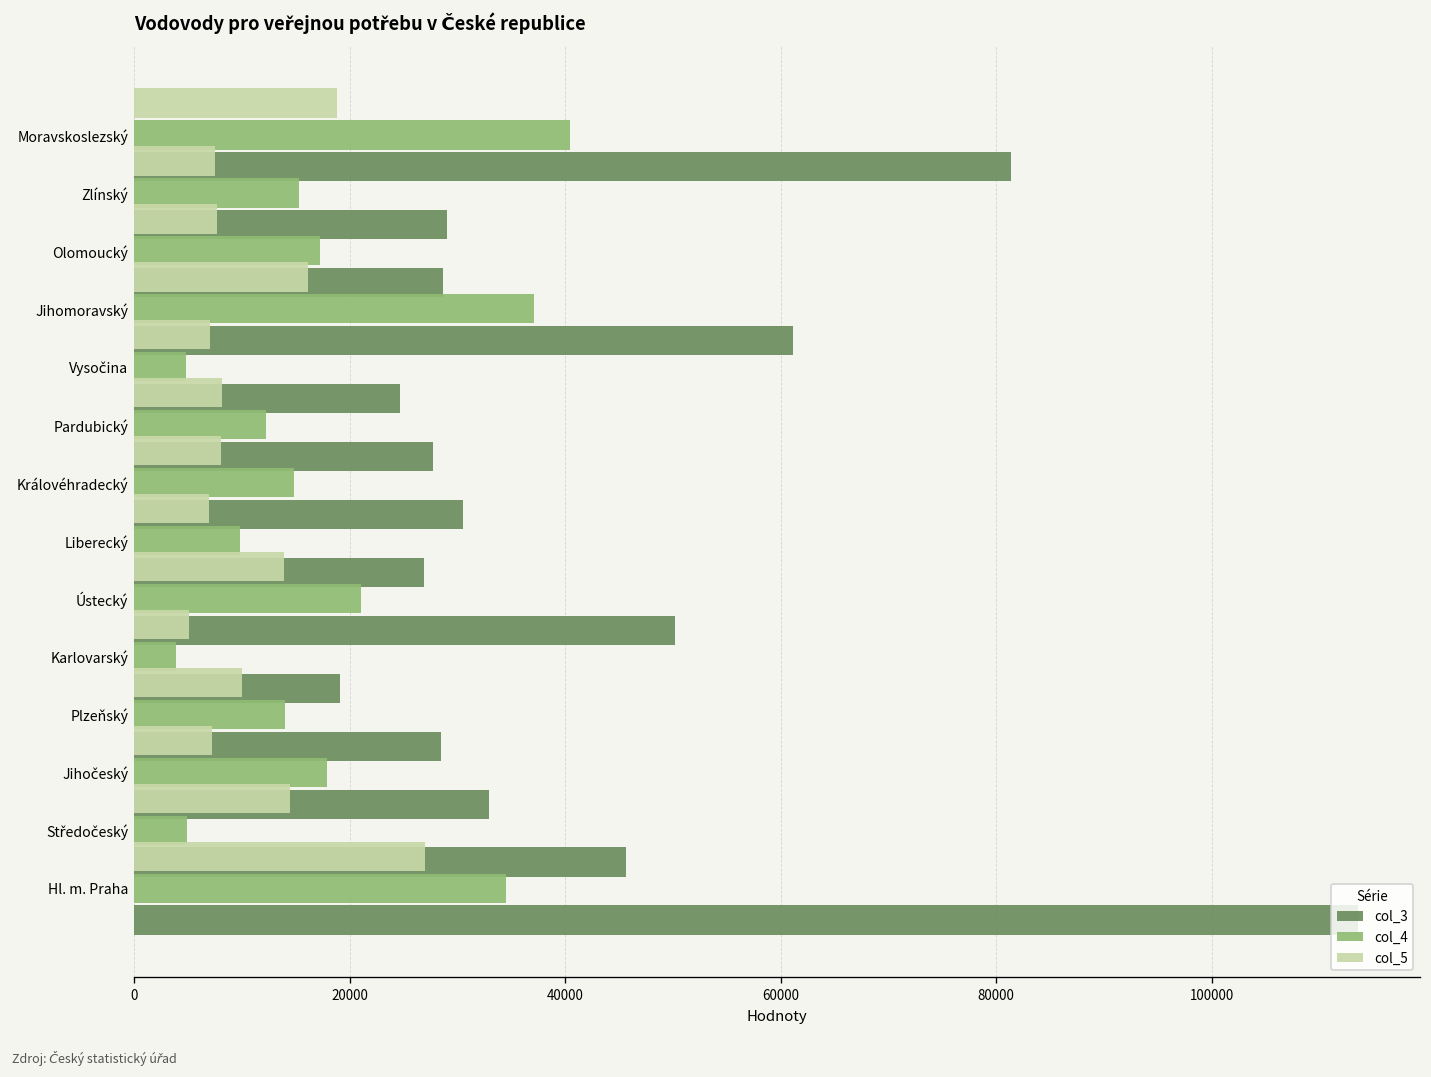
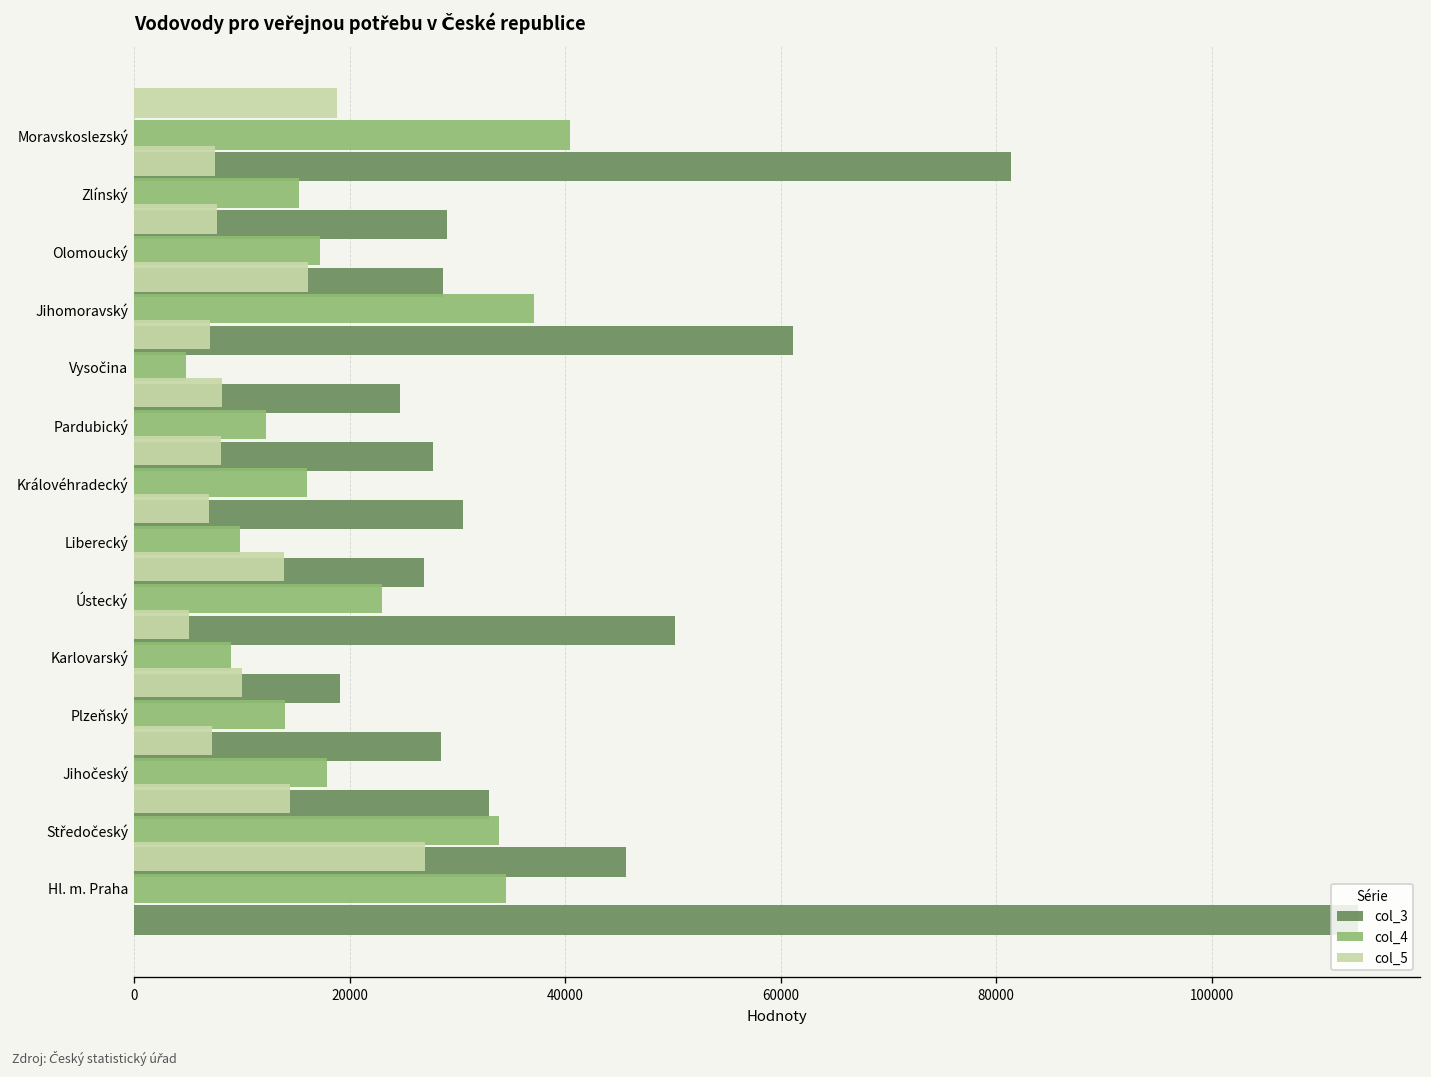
  {
    "col_4": {
      "Moravskoslezský": 40000,
      "Zlínský": 15000,
      "Olomoucký": 17000,
      "Jihomoravský": 37000,
      "Vysočina": 5000,
      "Pardubický": 12000,
-     "Královéhradecký": 15000,
+     "Královéhradecký": 16000,
      "Liberecký": 10000,
-     "Ústecký": 21000,
-     "Karlovarský": 4000,
+     "Ústecký": 23000,
+     "Karlovarský": 9000,
      "Plzeňský": 14000,
      "Jihočeský": 18000,
-     "Středočeský": 5000,
+     "Středočeský": 34000,
      "Hl. m. Praha": 35000
    }
  }
